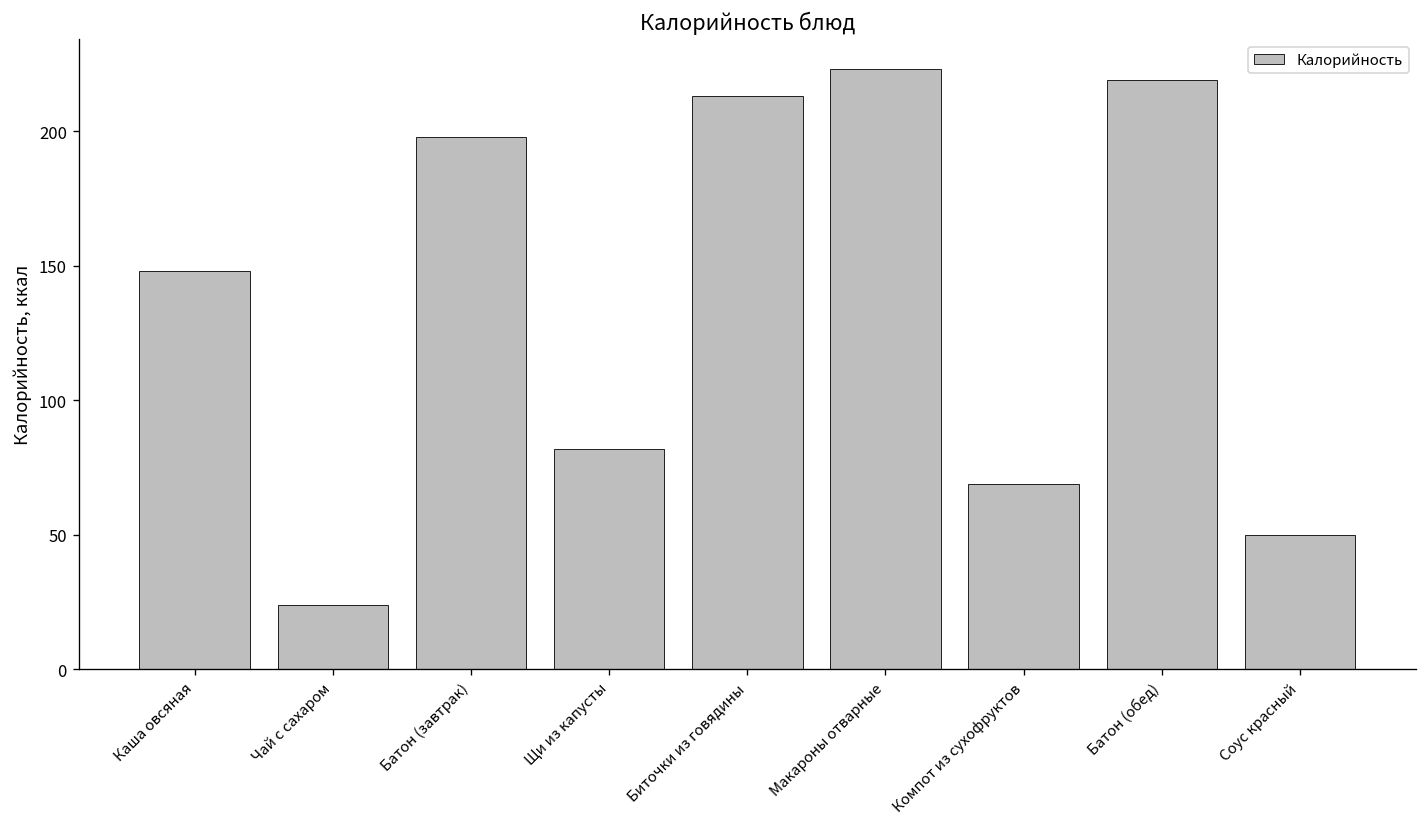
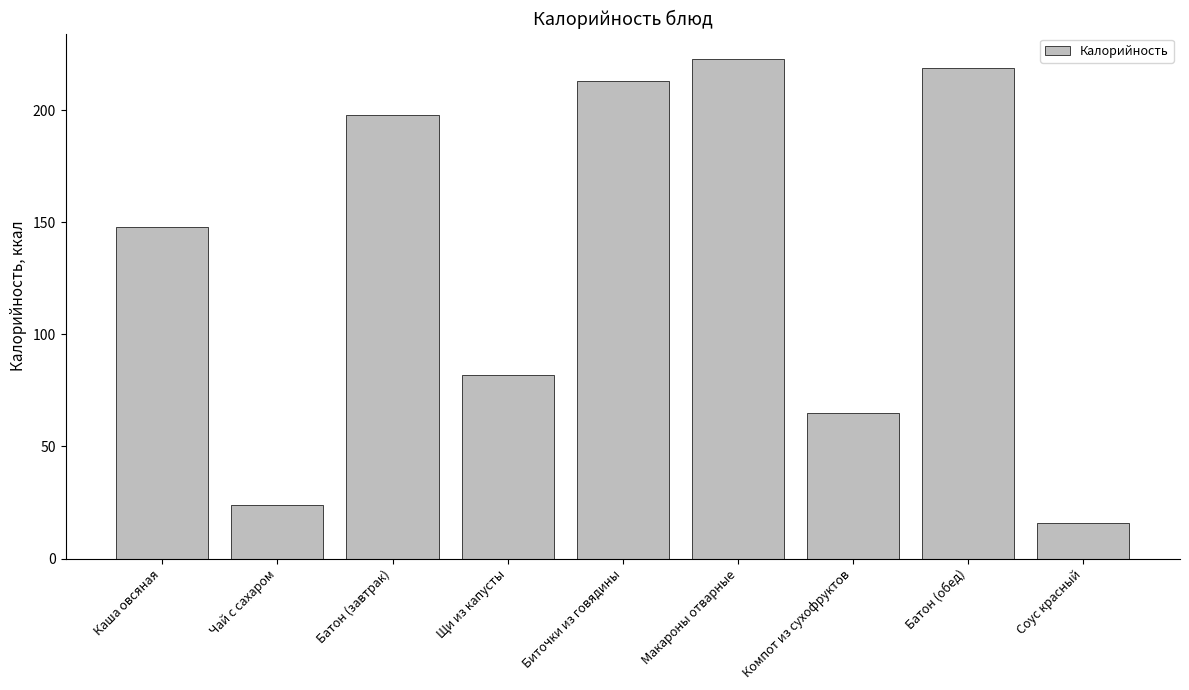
  {
    "Каша овсяная": 148,
    "Чай с сахаром": 24,
    "Батон (завтрак)": 198,
    "Щи из капусты": 82,
    "Биточки из говядины": 213,
    "Макароны отварные": 223,
-   "Компот из сухофруктов": 69,
+   "Компот из сухофруктов": 65,
    "Батон (обед)": 219,
-   "Соус красный": 50
+   "Соус красный": 16
  }
